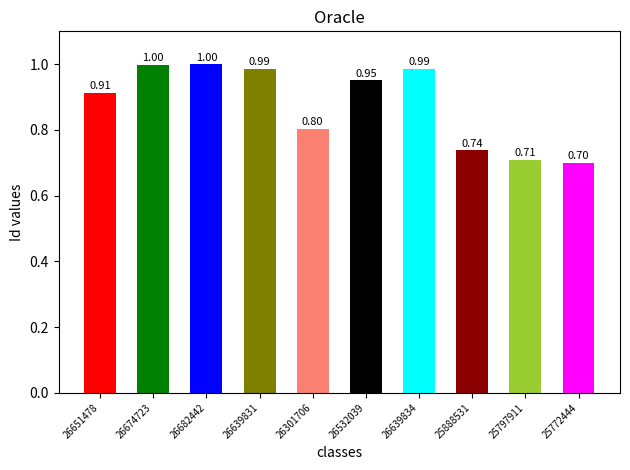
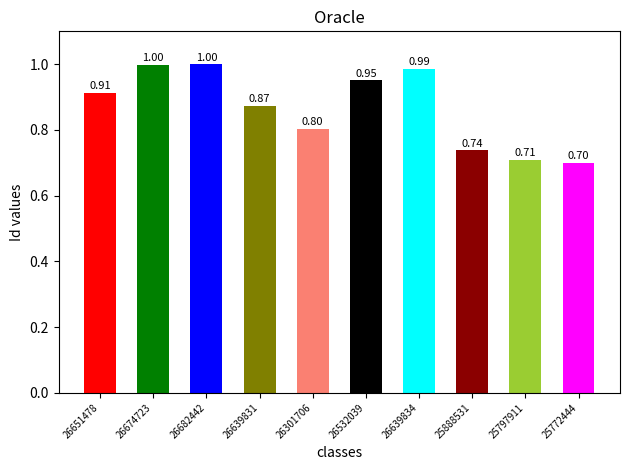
  {
    "26651478": 0.91,
    "26674723": 1.00,
    "26682442": 1.00,
-   "26639831": 0.99,
+   "26639831": 0.87,
    "26301706": 0.80,
    "26532039": 0.95,
    "26639834": 0.99,
    "25888531": 0.74,
    "25797911": 0.71,
    "25772444": 0.70
  }
